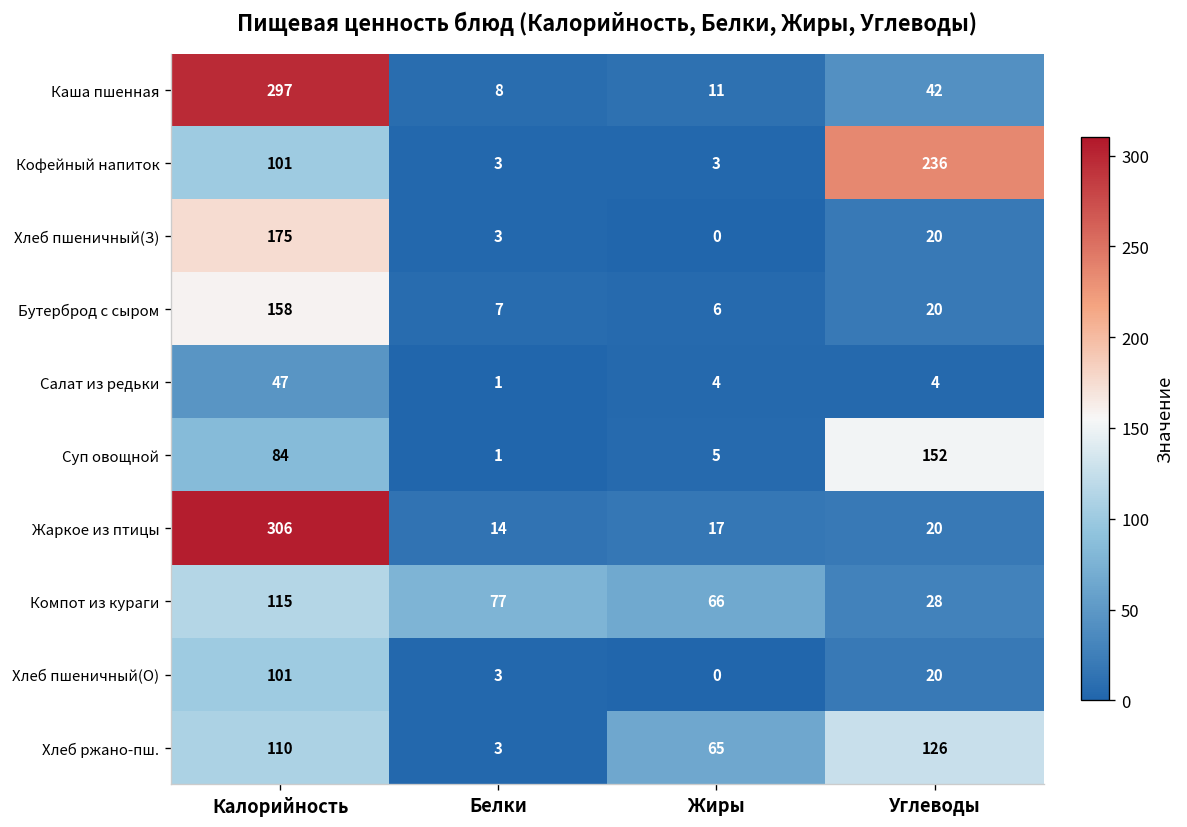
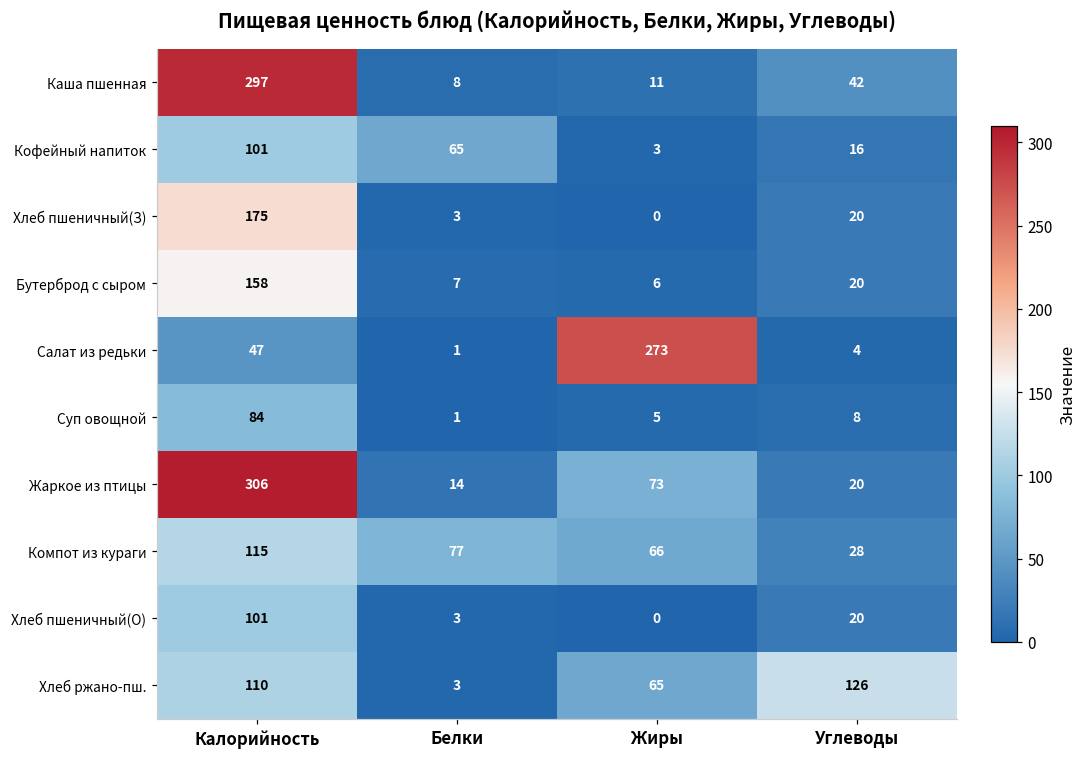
  {
    "Каша пшенная": {
      "Калорийность": 297,
      "Белки": 8,
      "Жиры": 11,
      "Углеводы": 42
    },
    "Кофейный напиток": {
      "Калорийность": 101,
-     "Белки": 3,
+     "Белки": 65,
      "Жиры": 3,
-     "Углеводы": 236
+     "Углеводы": 16
    },
    "Хлеб пшеничный(З)": {
      "Калорийность": 175,
      "Белки": 3,
      "Жиры": 0,
      "Углеводы": 20
    },
    "Бутерброд с сыром": {
      "Калорийность": 158,
      "Белки": 7,
      "Жиры": 6,
      "Углеводы": 20
    },
    "Салат из редьки": {
      "Калорийность": 47,
      "Белки": 1,
-     "Жиры": 4,
+     "Жиры": 273,
      "Углеводы": 4
    },
    "Суп овощной": {
      "Калорийность": 84,
      "Белки": 1,
      "Жиры": 5,
-     "Углеводы": 152
+     "Углеводы": 8
    },
    "Жаркое из птицы": {
      "Калорийность": 306,
      "Белки": 14,
-     "Жиры": 17,
+     "Жиры": 73,
      "Углеводы": 20
    },
    "Компот из кураги": {
      "Калорийность": 115,
      "Белки": 77,
      "Жиры": 66,
      "Углеводы": 28
    },
    "Хлеб пшеничный(О)": {
      "Калорийность": 101,
      "Белки": 3,
      "Жиры": 0,
      "Углеводы": 20
    },
    "Хлеб ржано-пш.": {
      "Калорийность": 110,
      "Белки": 3,
      "Жиры": 65,
      "Углеводы": 126
    }
  }
